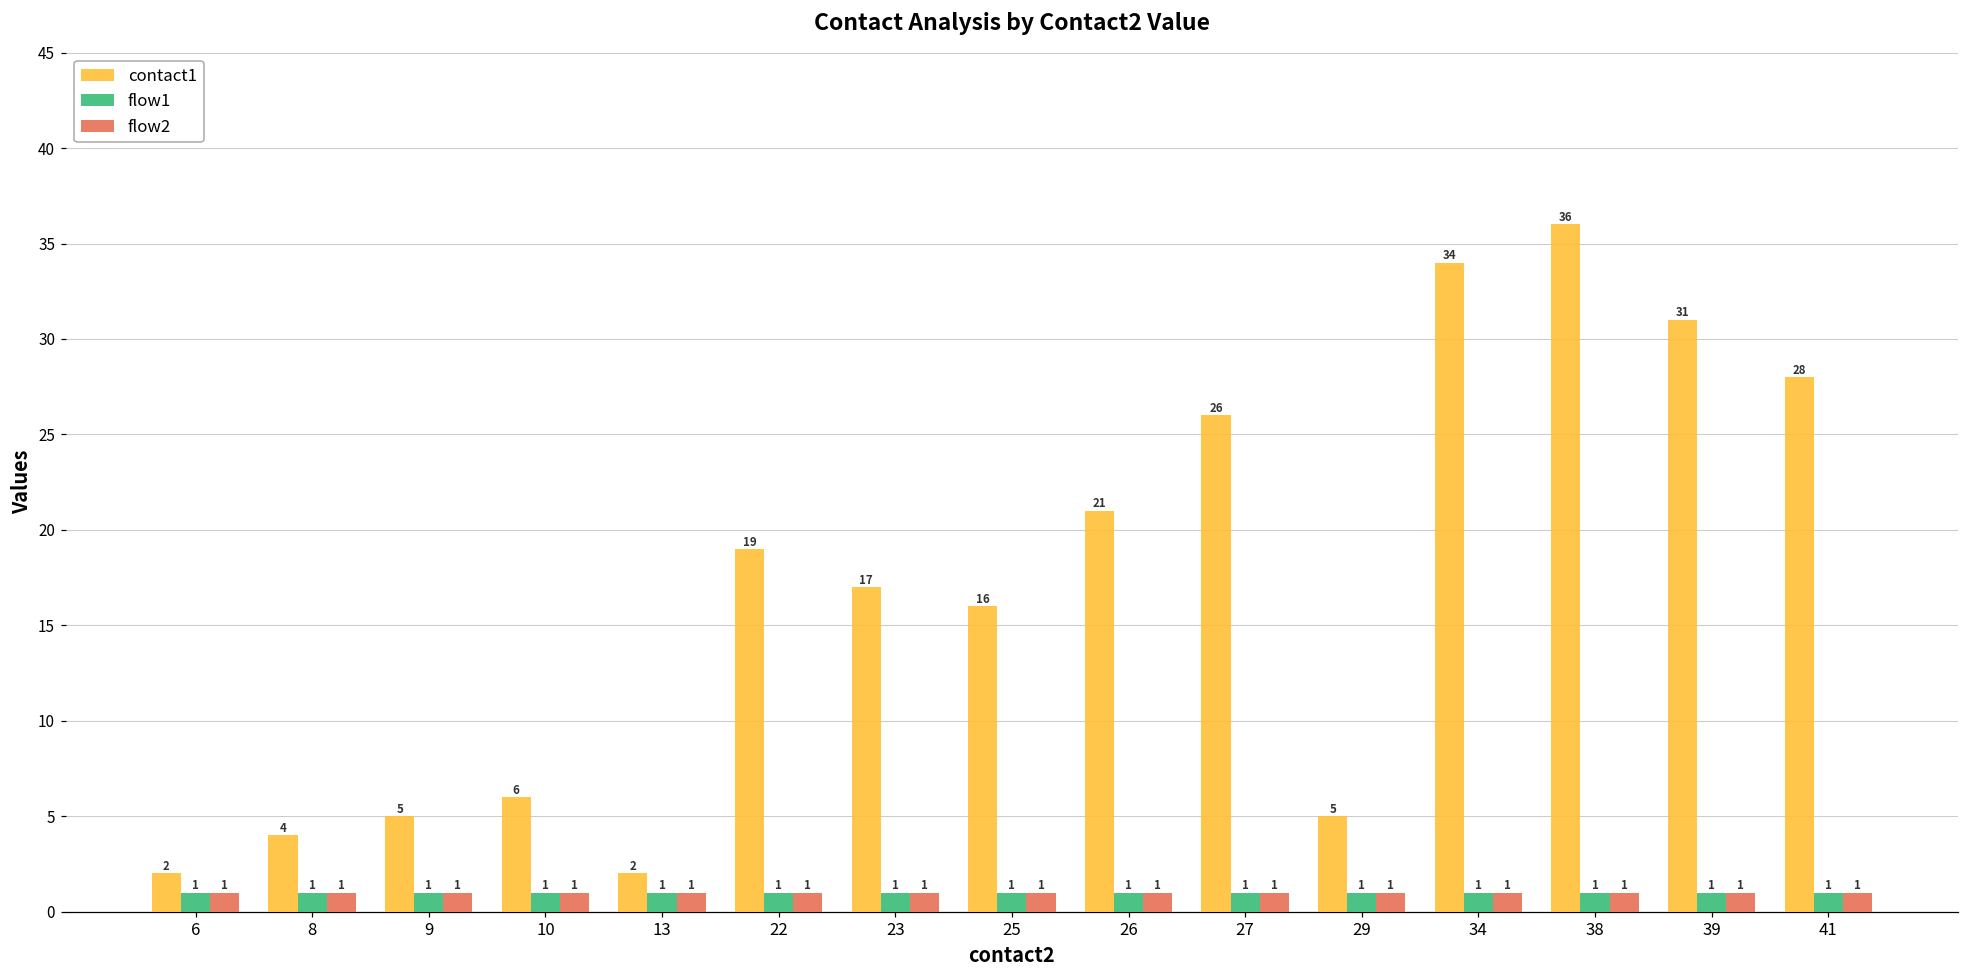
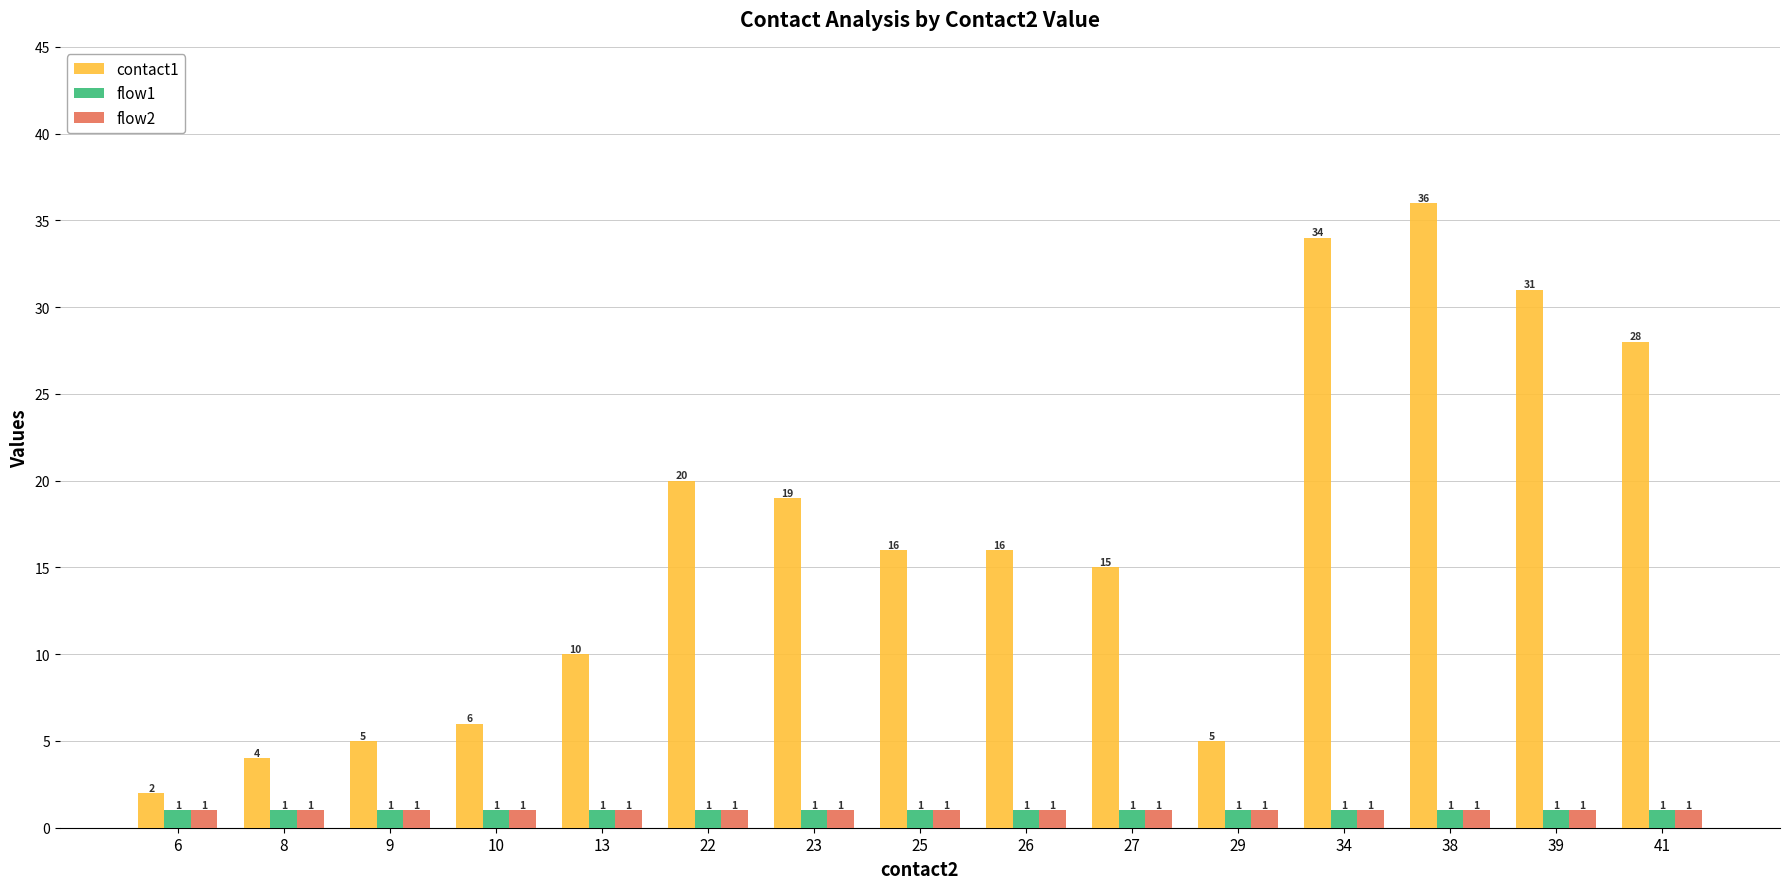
  {
    "contact1": {
      "6": 2,
      "8": 4,
      "9": 5,
      "10": 6,
-     "13": 2,
-     "22": 19,
-     "23": 17,
+     "13": 10,
+     "22": 20,
+     "23": 19,
      "25": 16,
-     "26": 21,
-     "27": 26,
+     "26": 16,
+     "27": 15,
      "29": 5,
      "34": 34,
      "38": 36,
      "39": 31,
      "41": 28
    },
    "flow1": {
      "6": 1,
      "8": 1,
      "9": 1,
      "10": 1,
      "13": 1,
      "22": 1,
      "23": 1,
      "25": 1,
      "26": 1,
      "27": 1,
      "29": 1,
      "34": 1,
      "38": 1,
      "39": 1,
      "41": 1
    },
    "flow2": {
      "6": 1,
      "8": 1,
      "9": 1,
      "10": 1,
      "13": 1,
      "22": 1,
      "23": 1,
      "25": 1,
      "26": 1,
      "27": 1,
      "29": 1,
      "34": 1,
      "38": 1,
      "39": 1,
      "41": 1
    }
  }
